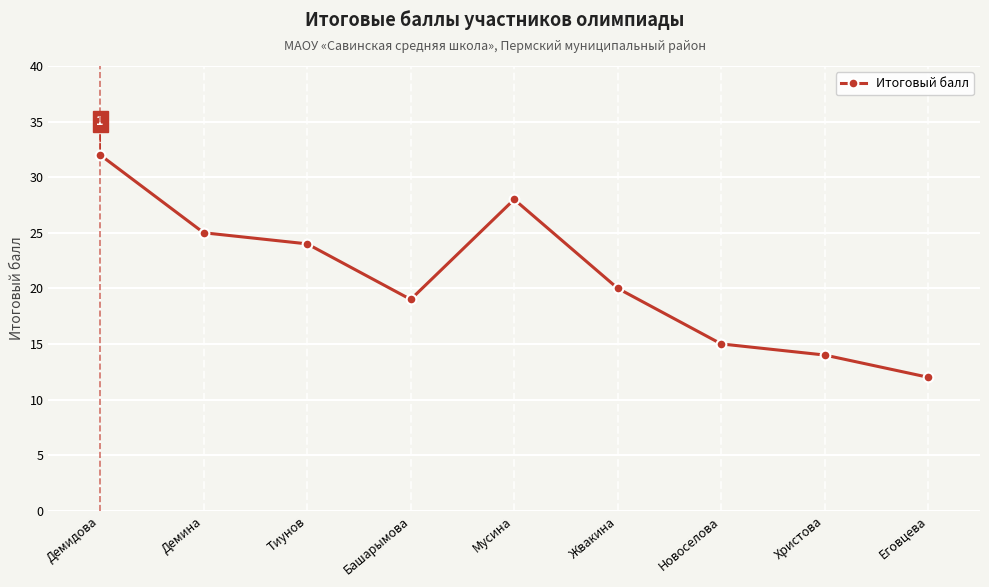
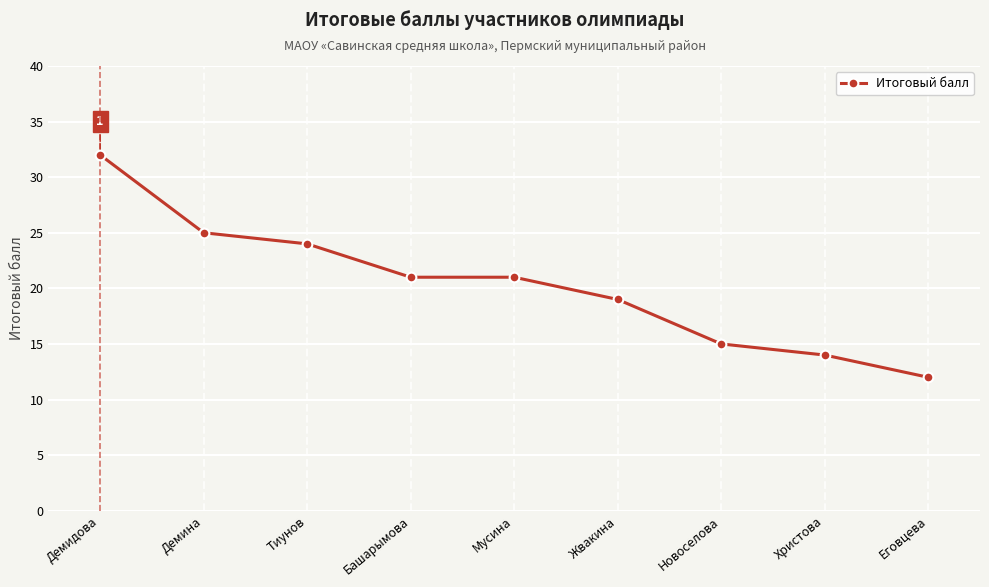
  {
    "Демина": 25,
    "Тиунов": 24,
-   "Башарымова": 19,
-   "Мусина": 28,
-   "Жвакина": 20,
+   "Башарымова": 21,
+   "Мусина": 21,
+   "Жвакина": 19,
    "Новоселова": 15,
    "Христова": 14,
    "Еговцева": 12
  }
